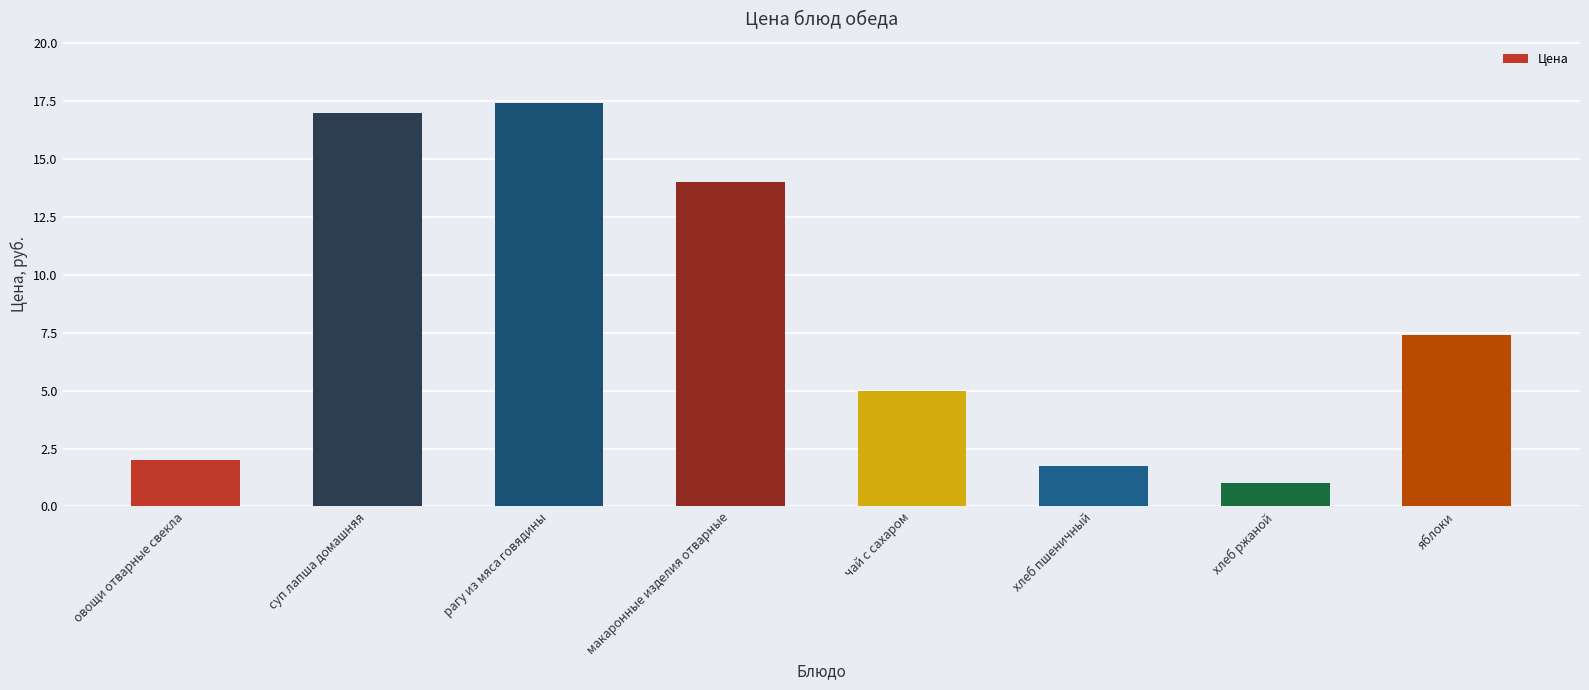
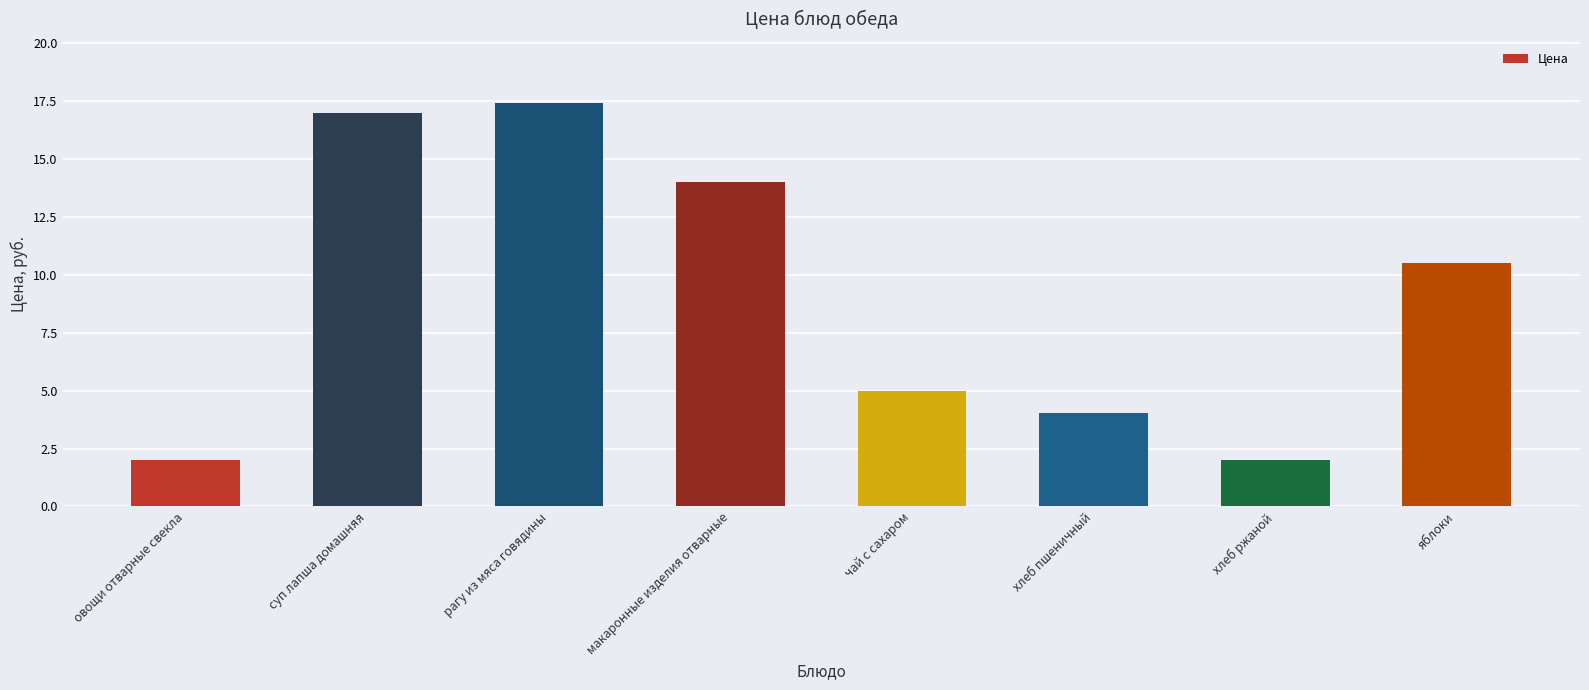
  {
    "овощи отварные свекла": 2.0,
    "суп лапша домашняя": 17.0,
    "рагу из мяса говядины": 17.5,
    "макаронные изделия отварные": 14.0,
    "чай с сахаром": 5.0,
-   "хлеб пшеничный": 1.8,
-   "хлеб ржаной": 1,
-   "яблоки": 7.4
+   "хлеб пшеничный": 4.0,
+   "хлеб ржаной": 2,
+   "яблоки": 10.5
  }
